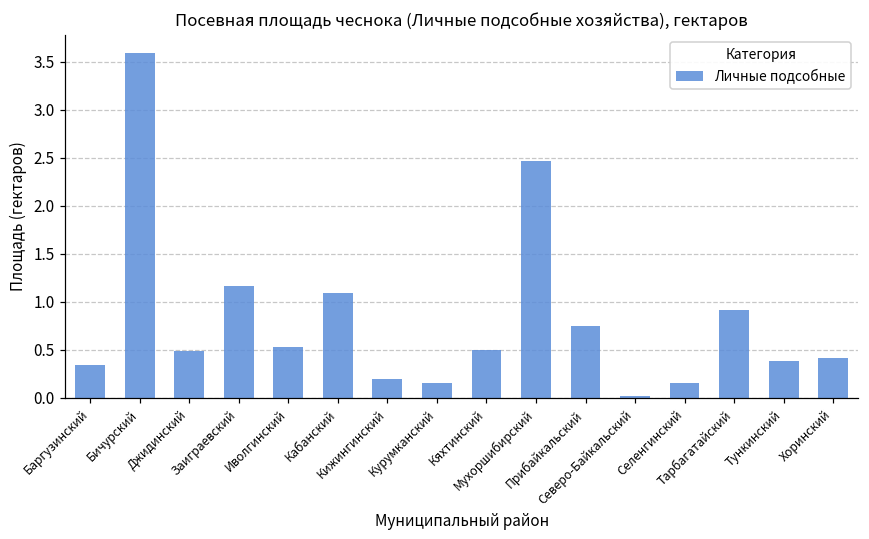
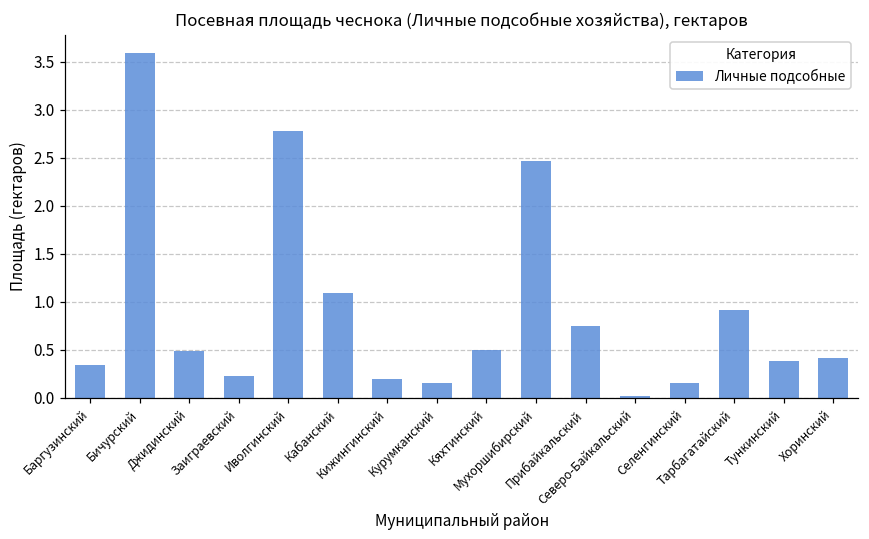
  {
    "Баргузинский": 0.3,
    "Бичурский": 3.6,
    "Джидинский": 0.5,
-   "Заиграевский": 1.2,
-   "Иволгинский": 0.5,
+   "Заиграевский": 0.2,
+   "Иволгинский": 2.8,
    "Кабанский": 1.1,
    "Кижингинский": 0.2,
    "Курумканский": 0.2,
    "Кяхтинский": 0.5,
    "Мухоршибирский": 2.5,
    "Прибайкальский": 0.7,
    "Селенгинский": 0.2,
    "Тарбагатайский": 0.9,
    "Тункинский": 0.4,
    "Хоринский": 0.4
  }
